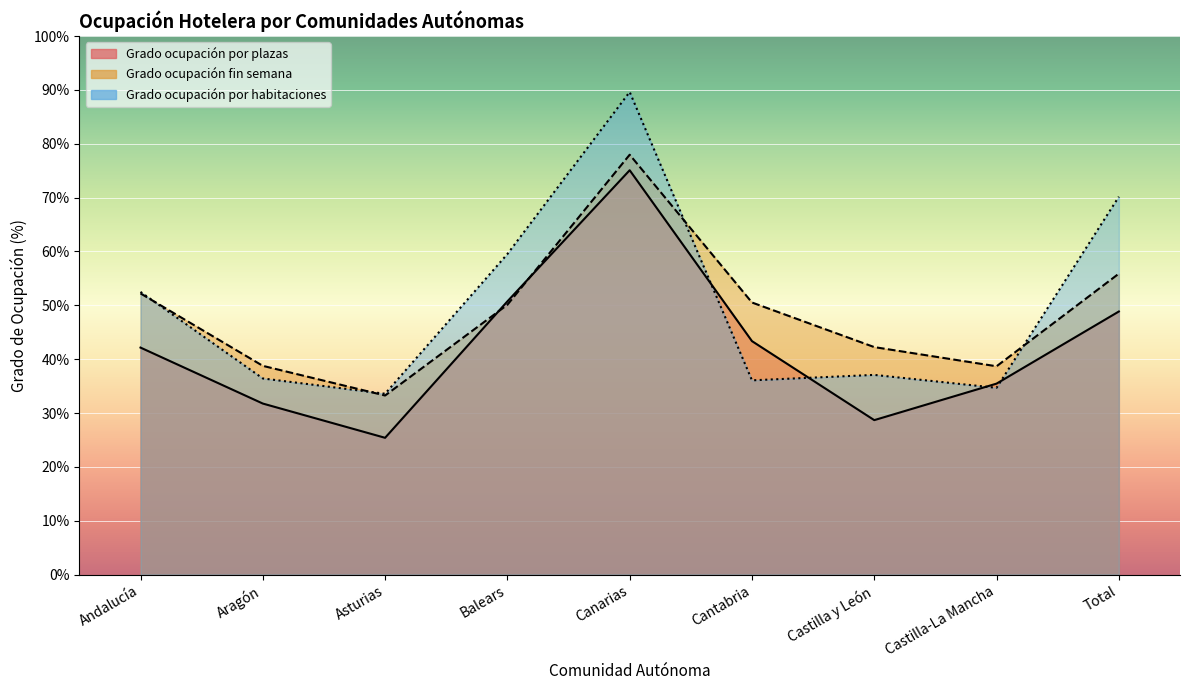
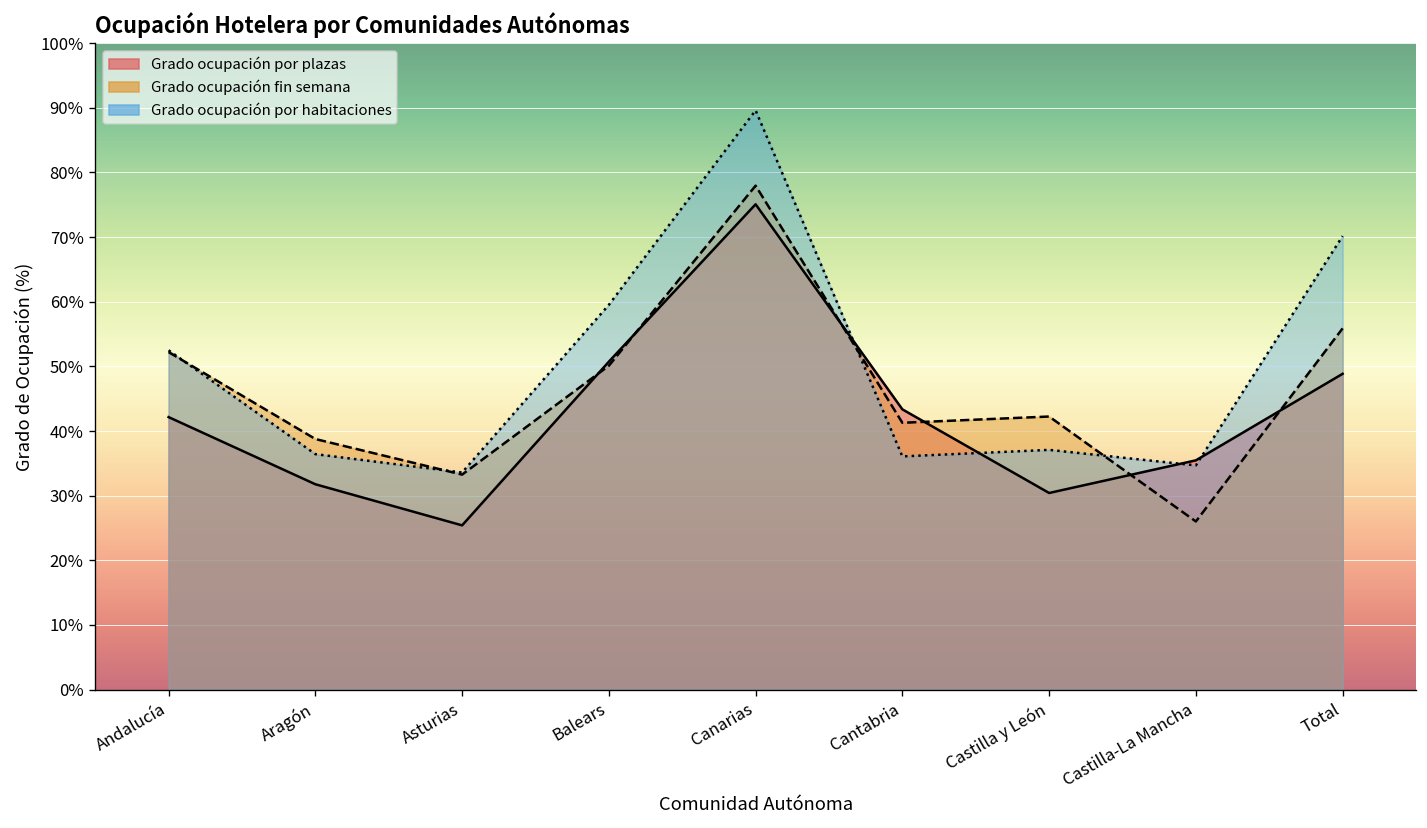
  {
    "Grado ocupación por plazas": {
      "Andalucía": "42%",
      "Aragón": "32%",
      "Asturias": "25%",
      "Balears": "51%",
      "Canarias": "75%",
      "Cantabria": "43%",
-     "Castilla y León": "29%",
+     "Castilla y León": "30%",
      "Castilla-La Mancha": "35%",
      "Total": "49%"
    },
    "Grado ocupación fin semana": {
      "Aragón": "39%",
      "Balears": "50%",
      "Canarias": "78%",
-     "Cantabria": "51%",
+     "Cantabria": "41%",
      "Castilla y León": "42%",
-     "Castilla-La Mancha": "39%",
+     "Castilla-La Mancha": "26%",
      "Total": "56%"
    },
    "Grado ocupación por habitaciones": {
      "Aragón": "36%",
      "Balears": "60%",
      "Canarias": "90%",
      "Cantabria": "36%",
      "Castilla y León": "37%",
      "Castilla-La Mancha": "35%",
      "Total": "70%"
    }
  }
